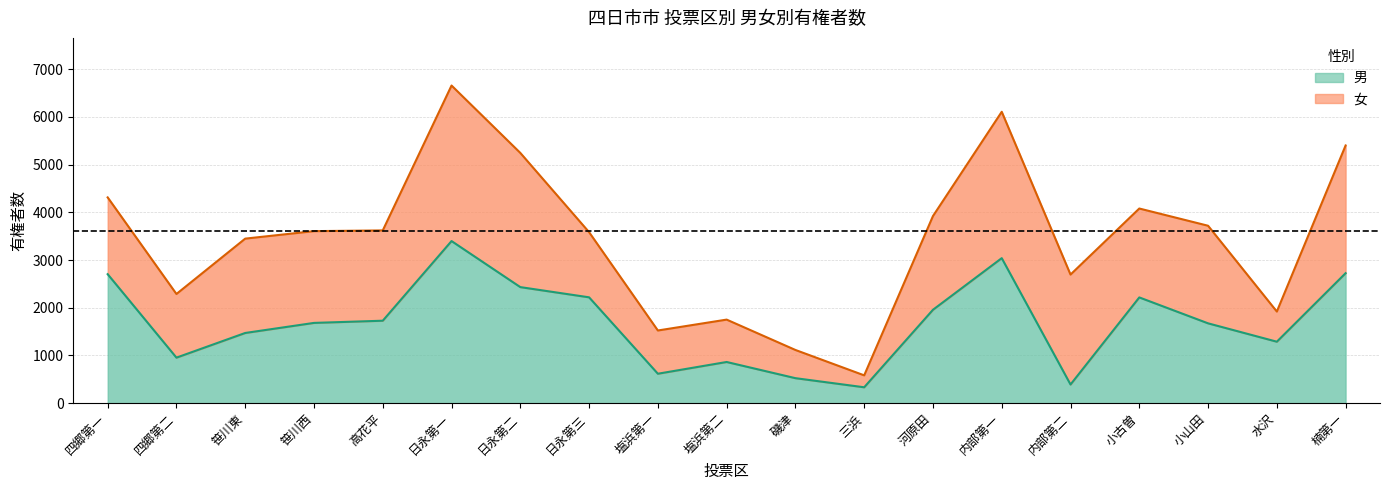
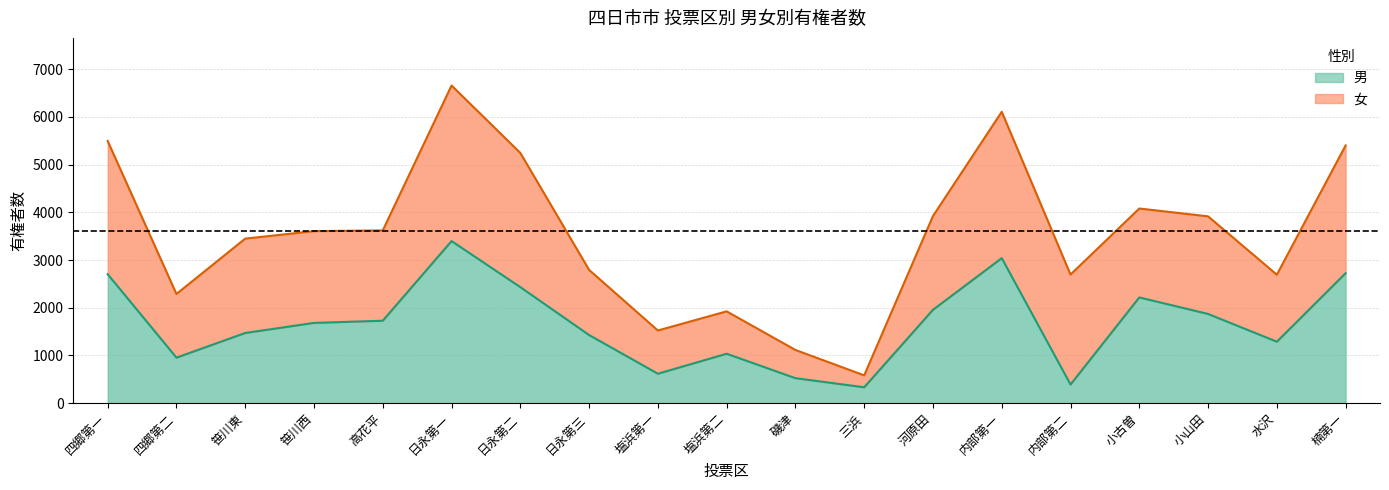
  {
    "男": {
      "四郷第一": 2700,
      "四郷第二": 1000,
      "笹川東": 1500,
      "笹川西": 1700,
      "高花平": 1700,
      "日永第一": 3400,
      "日永第二": 2400,
-     "日永第三": 2200,
+     "日永第三": 1400,
      "塩浜第一": 600,
-     "塩浜第二": 900,
+     "塩浜第二": 1000,
      "磯津": 500,
      "三浜": 300,
      "河原田": 2000,
      "内部第一": 3000,
      "内部第二": 400,
      "小古曽": 2200,
-     "小山田": 1700,
+     "小山田": 1900,
      "水沢": 1300,
      "楠第一": 2700
    },
    "女": {
-     "四郷第一": 1600,
+     "四郷第一": 2800,
      "四郷第二": 1300,
      "笹川東": 2000,
      "笹川西": 1900,
      "高花平": 1900,
      "日永第一": 3300,
      "日永第二": 2800,
      "日永第三": 1400,
      "塩浜第一": 900,
      "塩浜第二": 900,
      "磯津": 600,
      "三浜": 300,
      "河原田": 2000,
      "内部第一": 3100,
      "内部第二": 2300,
      "小古曽": 1900,
      "小山田": 2000,
-     "水沢": 600,
+     "水沢": 1400,
      "楠第一": 2700
    }
  }
